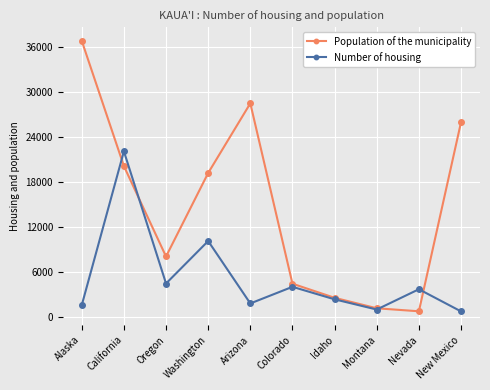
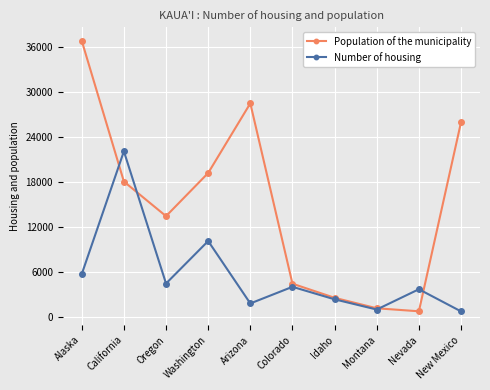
  {
    "Population of the municipality": {
      "Alaska": 37000,
-     "California": 20000,
-     "Oregon": 8000,
+     "California": 18000,
+     "Oregon": 13000,
      "Washington": 19000,
      "Arizona": 29000,
      "Colorado": 4000,
      "Nevada": 1000,
      "New Mexico": 26000
    },
    "Number of housing": {
-     "Alaska": 2000,
+     "Alaska": 6000,
      "California": 22000,
      "Oregon": 4000,
      "Washington": 10000,
      "Arizona": 2000,
      "Colorado": 4000,
      "Nevada": 4000,
      "New Mexico": 1000
    }
  }
